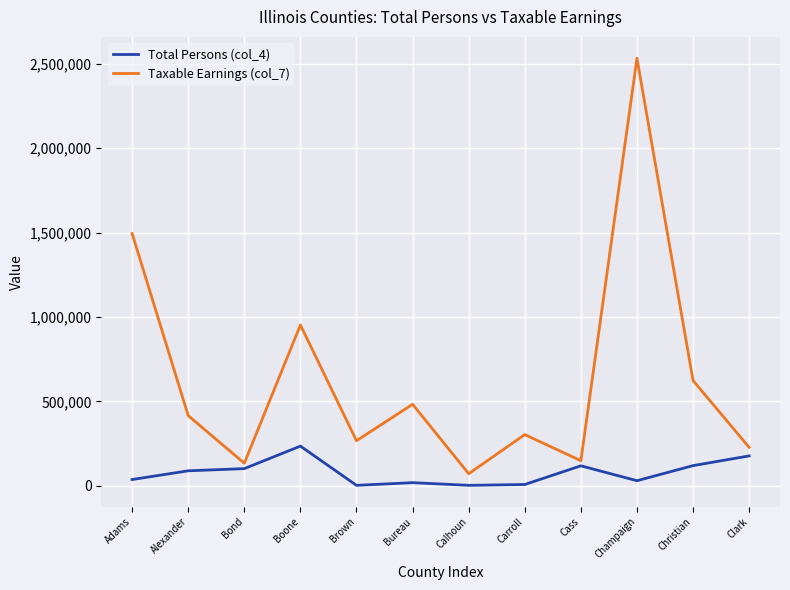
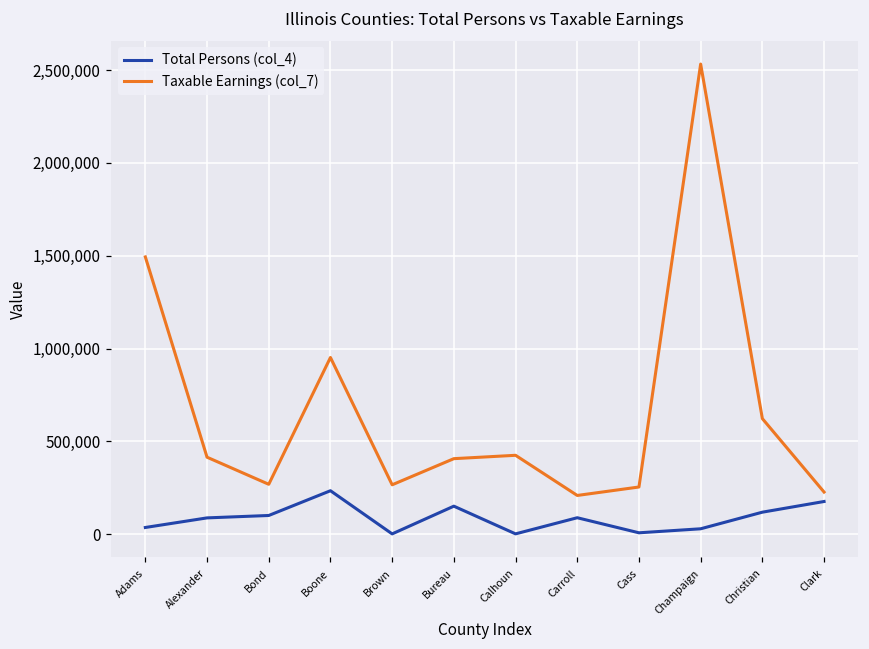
  {
    "Total Persons (col_4)": {
      "Adams": "40,000",
      "Alexander": "90,000",
      "Bond": "100,000",
      "Boone": "230,000",
      "Brown": "0",
-     "Bureau": "20,000",
+     "Bureau": "150,000",
      "Calhoun": "0",
-     "Carroll": "10,000",
-     "Cass": "120,000",
+     "Carroll": "90,000",
+     "Cass": "10,000",
      "Champaign": "30,000",
      "Christian": "120,000",
      "Clark": "180,000"
    },
    "Taxable Earnings (col_7)": {
      "Adams": "1,490,000",
      "Alexander": "420,000",
-     "Bond": "130,000",
+     "Bond": "270,000",
      "Boone": "950,000",
      "Brown": "270,000",
-     "Bureau": "480,000",
-     "Calhoun": "70,000",
-     "Carroll": "300,000",
-     "Cass": "150,000",
+     "Bureau": "410,000",
+     "Calhoun": "430,000",
+     "Carroll": "210,000",
+     "Cass": "250,000",
      "Champaign": "2,530,000",
      "Christian": "620,000",
      "Clark": "230,000"
    }
  }
